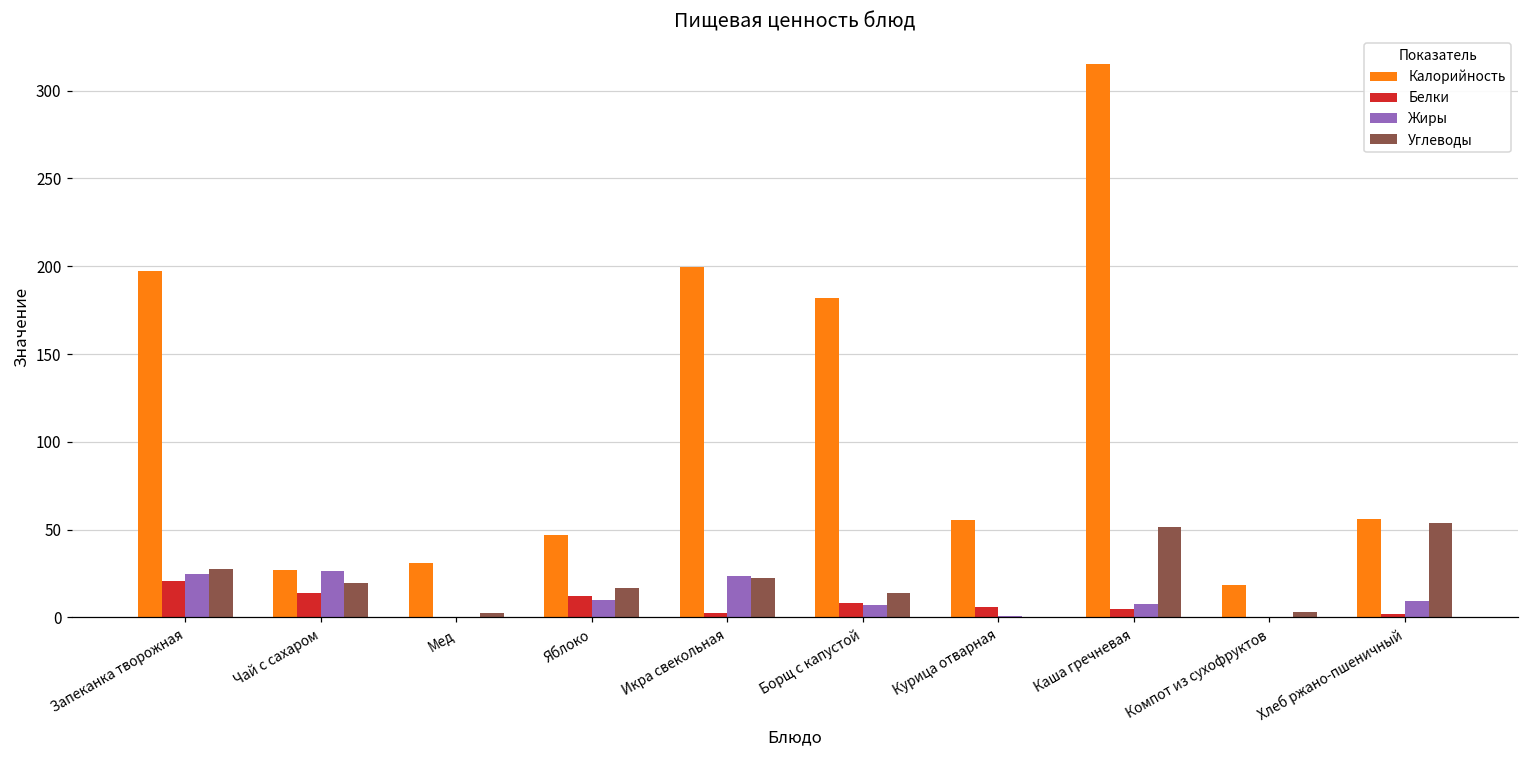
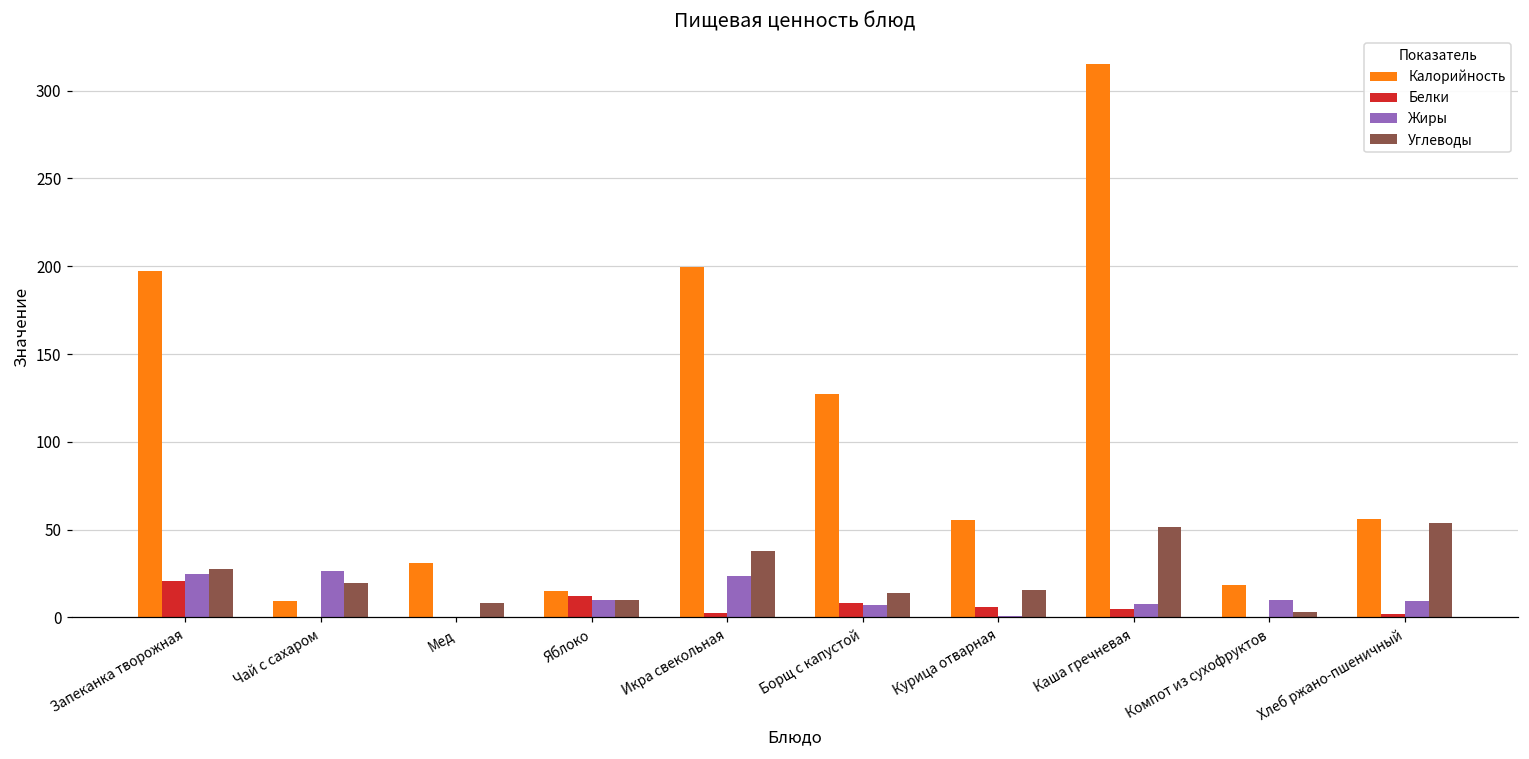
  {
    "Калорийность": {
      "Запеканка творожная": 197,
-     "Чай с сахаром": 27,
+     "Чай с сахаром": 10,
      "Мед": 31,
-     "Яблоко": 47,
+     "Яблоко": 15,
      "Икра свекольная": 200,
-     "Борщ с капустой": 182,
+     "Борщ с капустой": 127,
      "Курица отварная": 56,
      "Каша гречневая": 315,
      "Компот из сухофруктов": 18,
      "Хлеб ржано-пшеничный": 56
    },
    "Белки": {
      "Запеканка творожная": 21,
-     "Чай с сахаром": 14,
+     "Чай с сахаром": 0,
      "Яблоко": 12,
      "Икра свекольная": 2,
      "Борщ с капустой": 8,
      "Курица отварная": 6,
      "Каша гречневая": 5,
      "Хлеб ржано-пшеничный": 2
    },
    "Жиры": {
      "Запеканка творожная": 25,
      "Чай с сахаром": 26,
      "Мед": 0,
      "Яблоко": 10,
      "Икра свекольная": 24,
      "Борщ с капустой": 7,
      "Каша гречневая": 8,
-     "Компот из сухофруктов": 0,
+     "Компот из сухофруктов": 10,
      "Хлеб ржано-пшеничный": 9
    },
    "Углеводы": {
      "Запеканка творожная": 28,
      "Чай с сахаром": 20,
-     "Мед": 3,
-     "Яблоко": 17,
-     "Икра свекольная": 23,
+     "Мед": 8,
+     "Яблоко": 10,
+     "Икра свекольная": 38,
      "Борщ с капустой": 14,
-     "Курица отварная": 0,
+     "Курица отварная": 16,
      "Каша гречневая": 51,
      "Компот из сухофруктов": 3,
      "Хлеб ржано-пшеничный": 54
    }
  }
